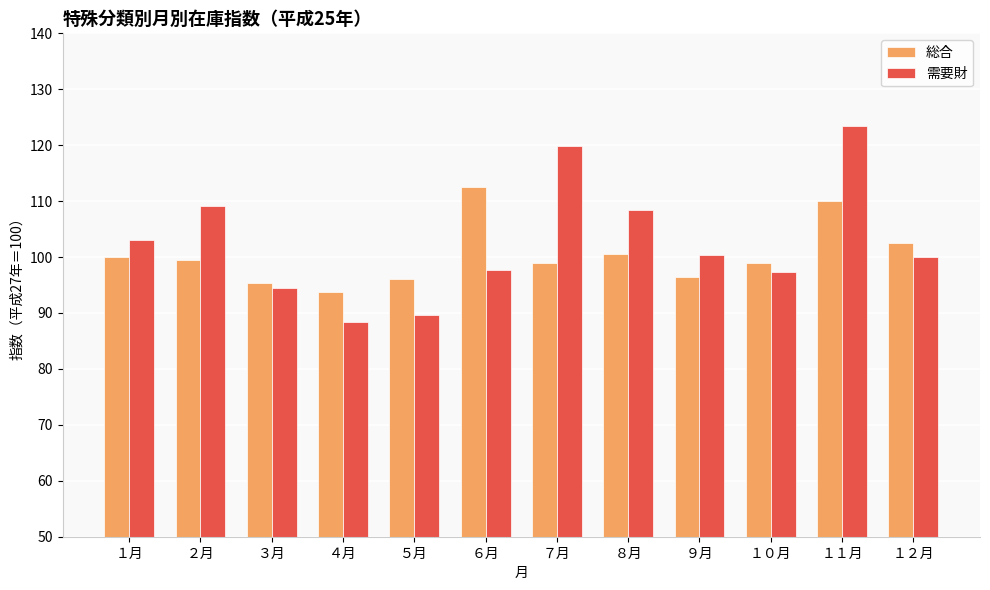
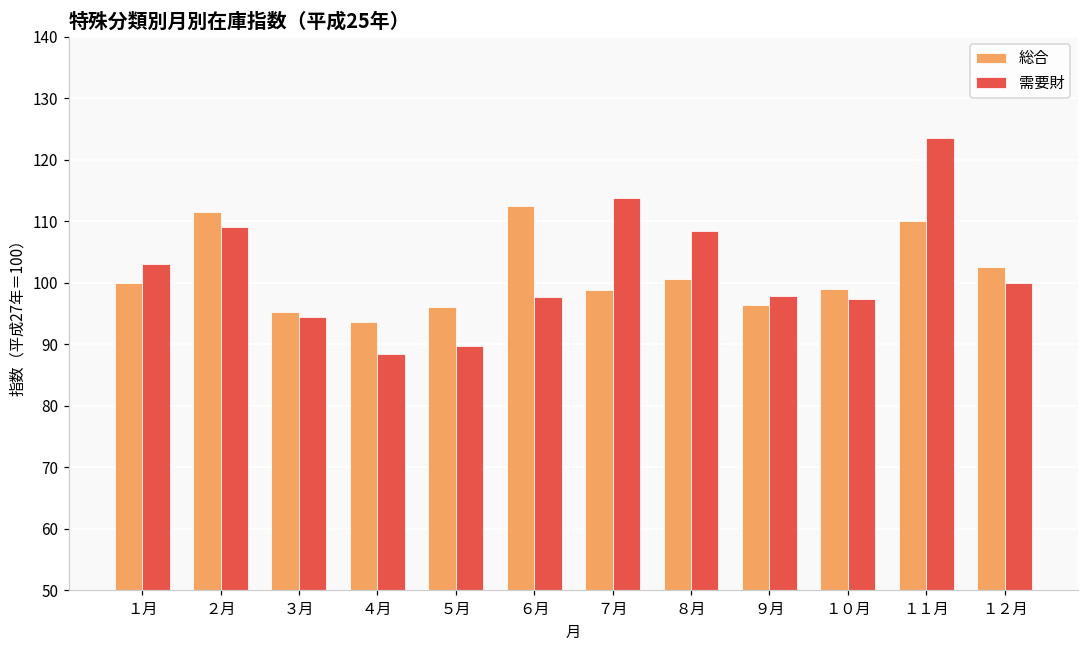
  {
    "総合": {
      "１月": 100,
-     "２月": 100,
+     "２月": 112,
      "３月": 95,
      "４月": 94,
      "５月": 96,
      "６月": 113,
      "７月": 99,
      "８月": 101,
      "９月": 96,
      "１０月": 99,
      "１１月": 110,
      "１２月": 103
    },
    "需要財": {
      "１月": 103,
      "２月": 109,
      "３月": 95,
      "４月": 88,
      "５月": 90,
      "６月": 98,
-     "７月": 120,
+     "７月": 114,
      "８月": 108,
-     "９月": 100,
+     "９月": 98,
      "１０月": 97,
      "１１月": 124,
      "１２月": 100
    }
  }
